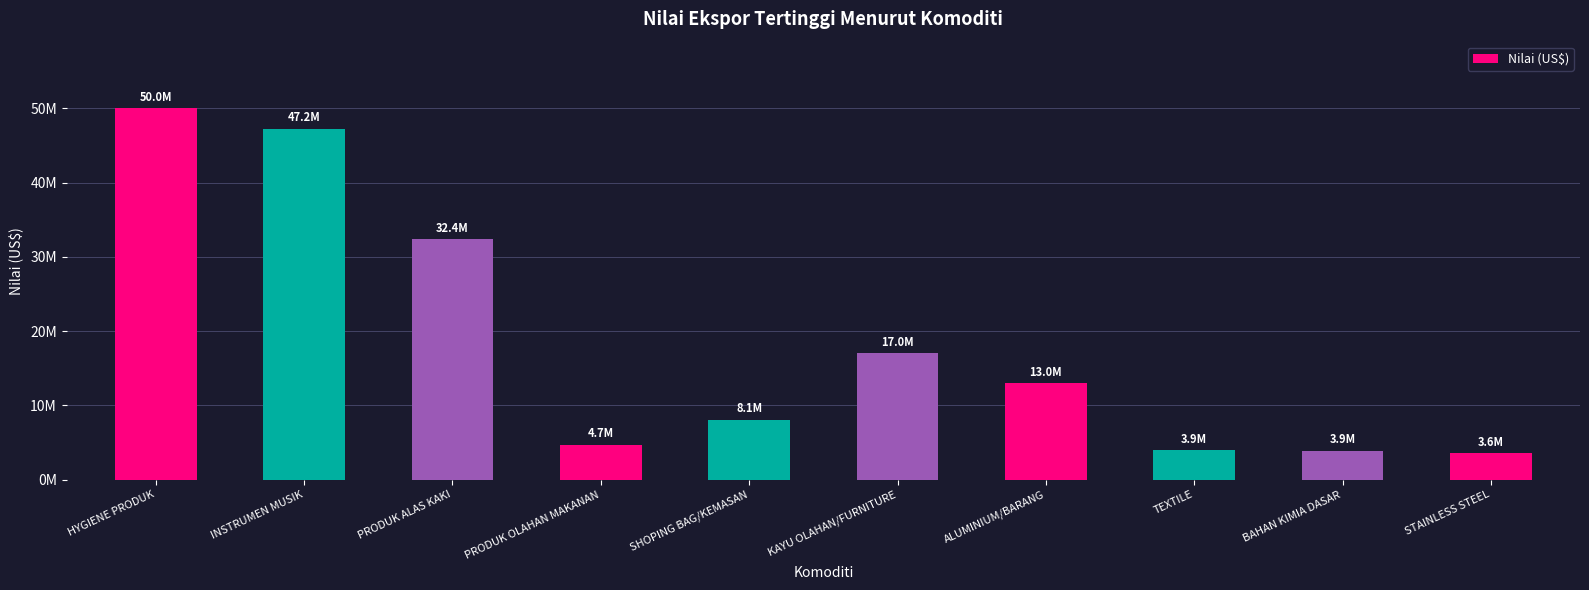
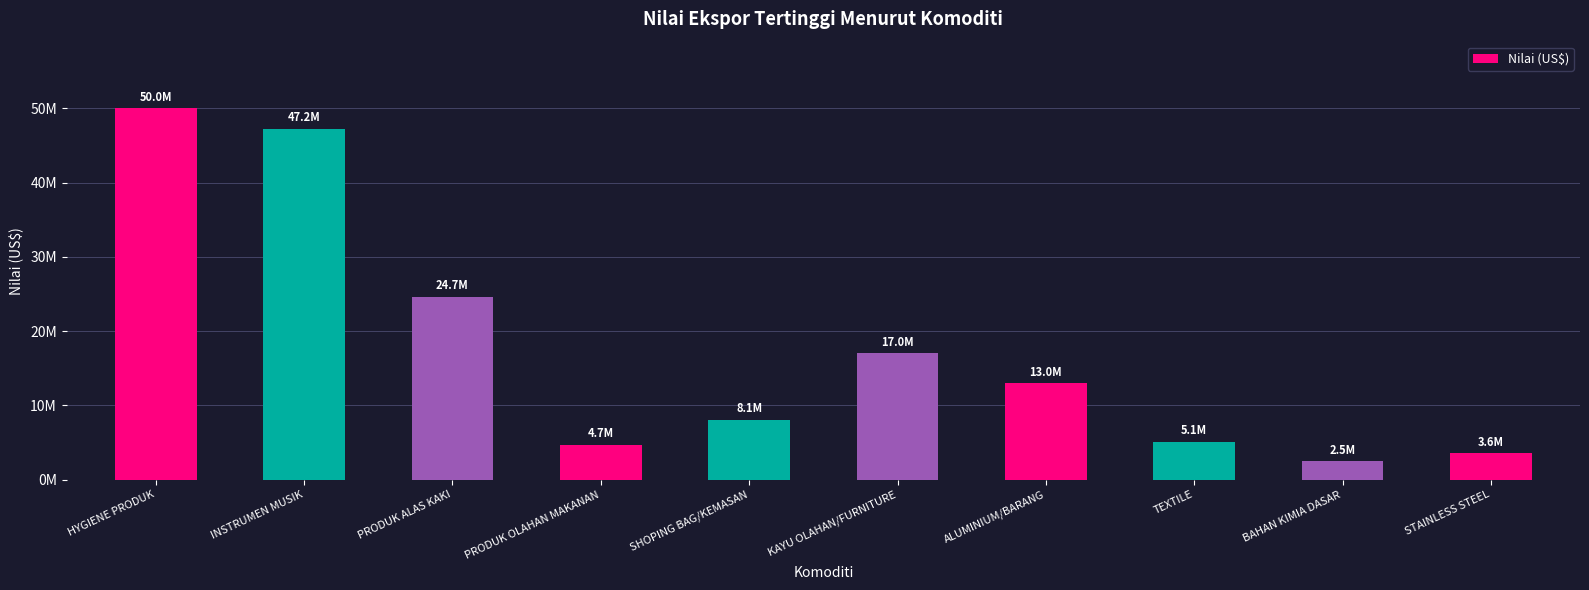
  {
    "HYGIENE PRODUK": "50.0M",
    "INSTRUMEN MUSIK": "47.2M",
-   "PRODUK ALAS KAKI": "32.4M",
+   "PRODUK ALAS KAKI": "24.7M",
    "PRODUK OLAHAN MAKANAN": "4.7M",
    "SHOPING BAG/KEMASAN": "8.1M",
    "KAYU OLAHAN/FURNITURE": "17.0M",
    "ALUMINIUM/BARANG": "13.0M",
-   "TEXTILE": "3.9M",
-   "BAHAN KIMIA DASAR": "3.9M",
+   "TEXTILE": "5.1M",
+   "BAHAN KIMIA DASAR": "2.5M",
    "STAINLESS STEEL": "3.6M"
  }
